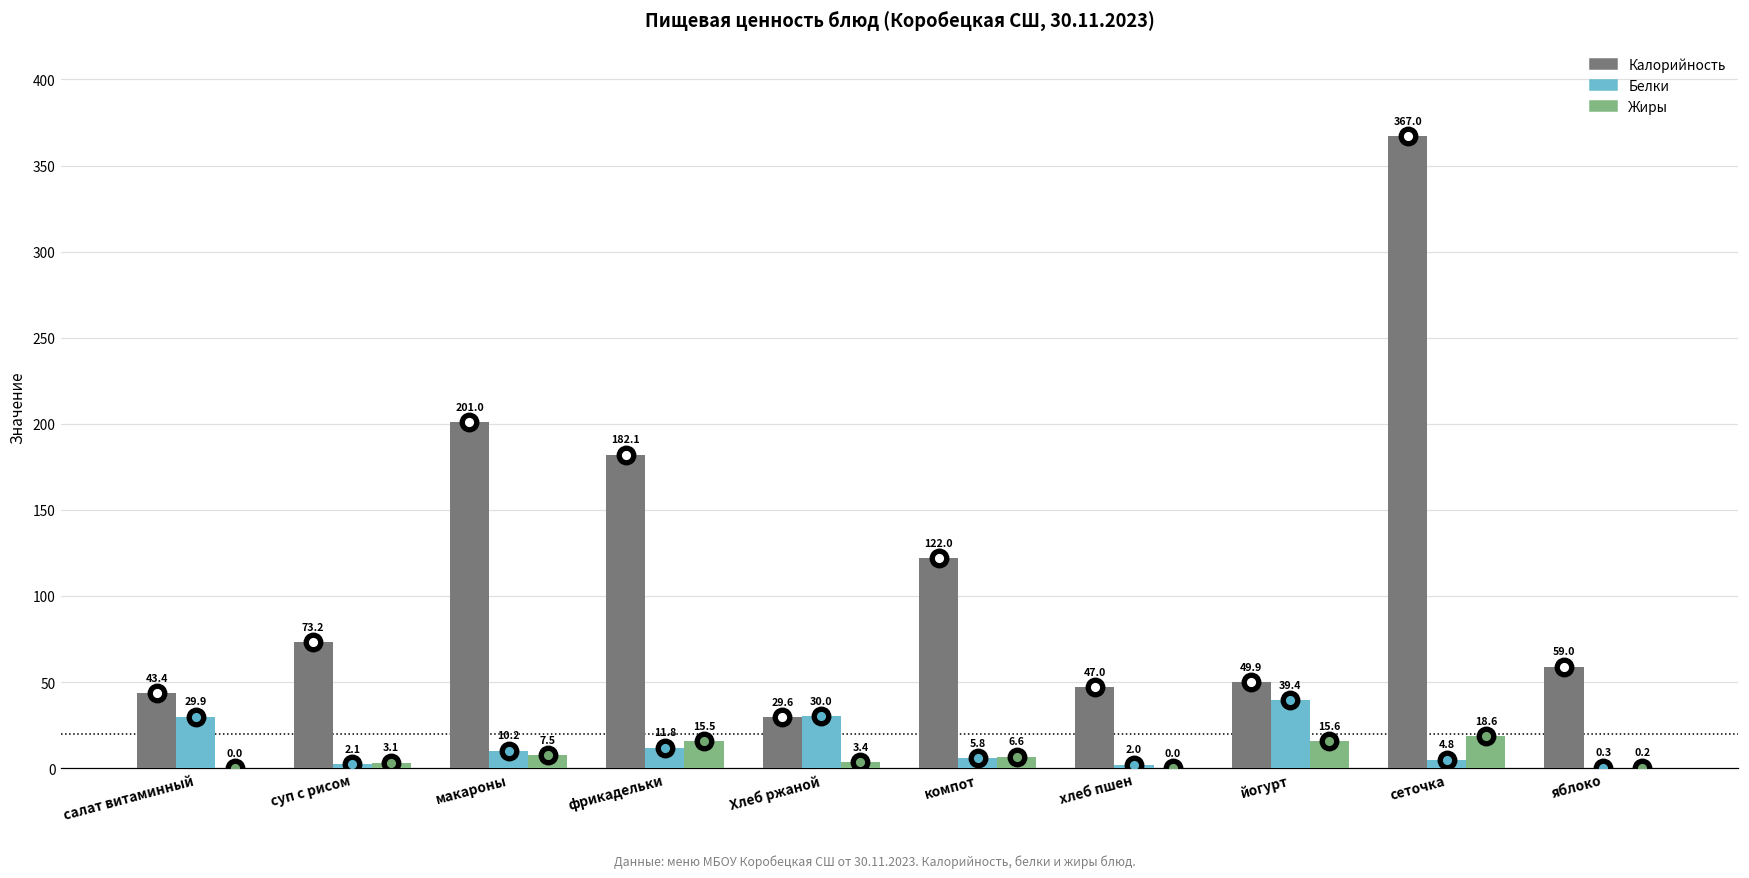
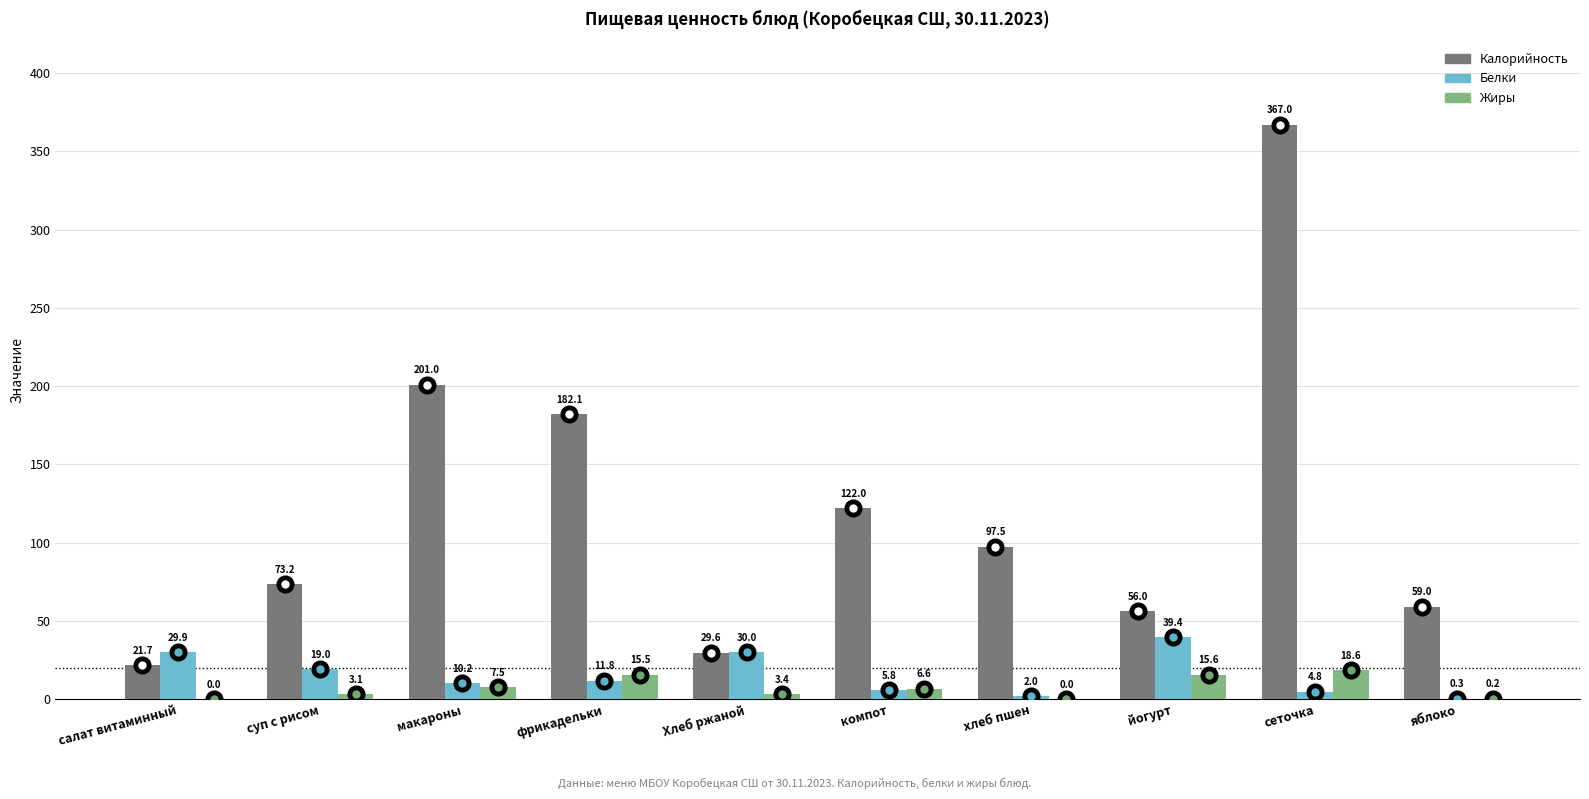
  {
    "Калорийность": {
-     "салат витаминный": 43.4,
+     "салат витаминный": 21.7,
      "суп с рисом": 73.2,
      "макароны": 201.0,
      "фрикадельки": 182.1,
      "Хлеб ржаной": 29.6,
      "компот": 122.0,
-     "хлеб пшен": 47.0,
-     "йогурт": 49.9,
+     "хлеб пшен": 97.5,
+     "йогурт": 56.0,
      "сеточка": 367.0,
      "яблоко": 59.0
    },
    "Белки": {
      "салат витаминный": 29.9,
-     "суп с рисом": 2.1,
+     "суп с рисом": 19.0,
      "макароны": 10.2,
      "фрикадельки": 11.8,
      "Хлеб ржаной": 30.0,
      "компот": 5.8,
      "хлеб пшен": 2.0,
      "йогурт": 39.4,
      "сеточка": 4.8,
      "яблоко": 0.3
    },
    "Жиры": {
      "салат витаминный": 0.0,
      "суп с рисом": 3.1,
      "макароны": 7.5,
      "фрикадельки": 15.5,
      "Хлеб ржаной": 3.4,
      "компот": 6.6,
      "хлеб пшен": 0.0,
      "йогурт": 15.6,
      "сеточка": 18.6,
      "яблоко": 0.2
    }
  }
